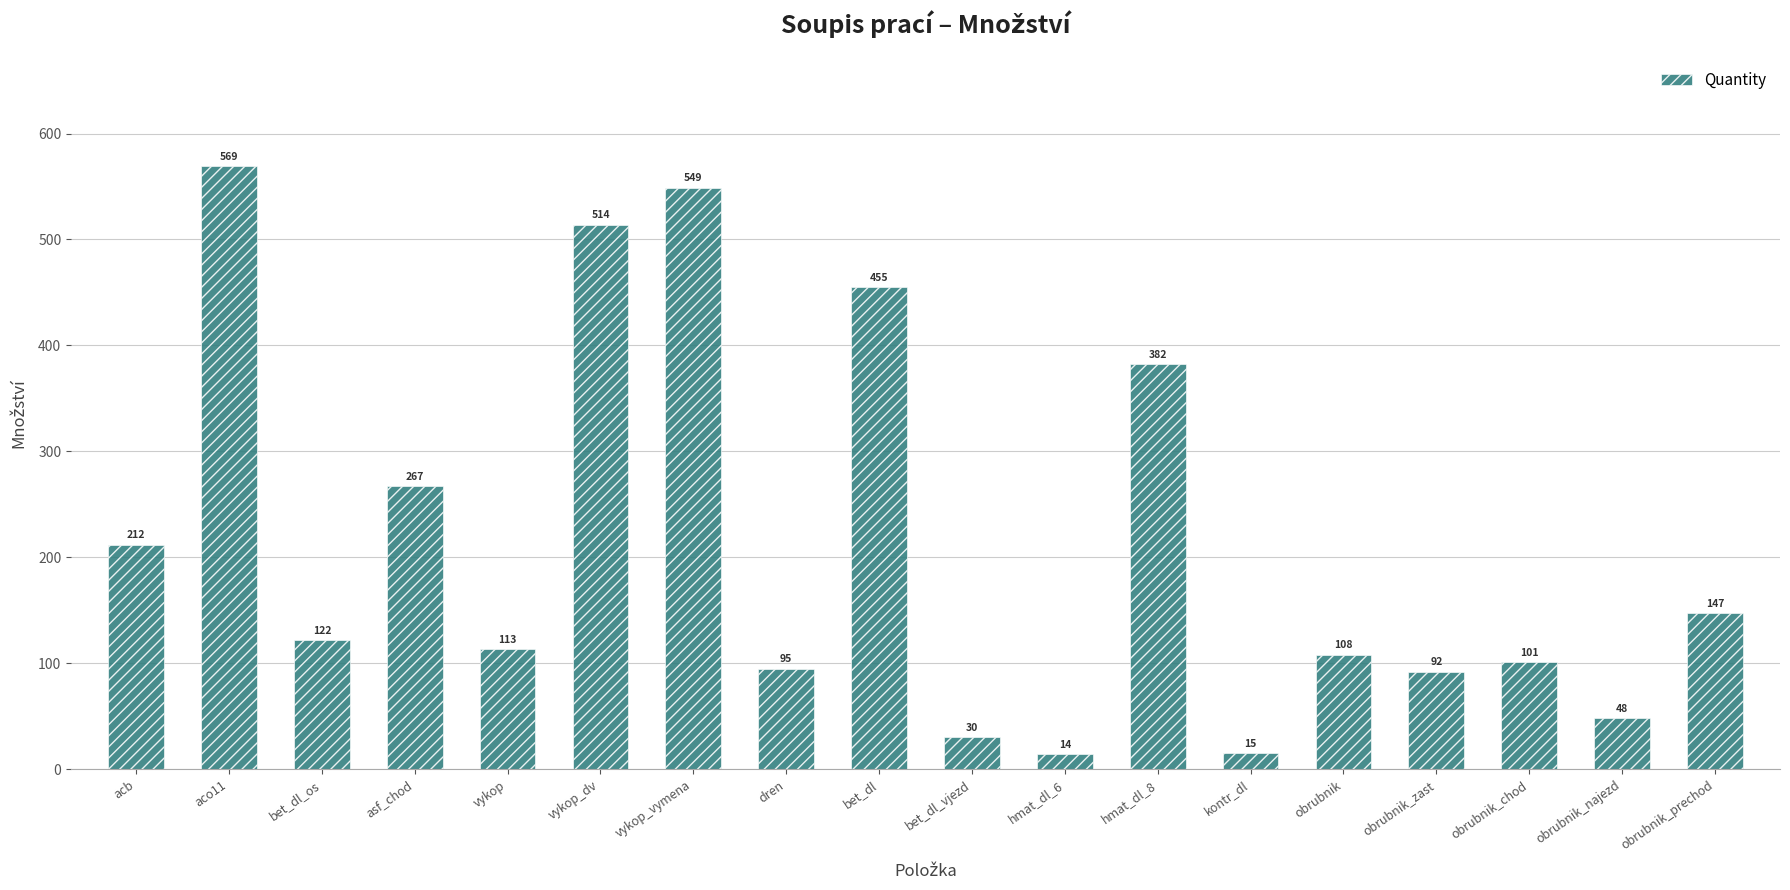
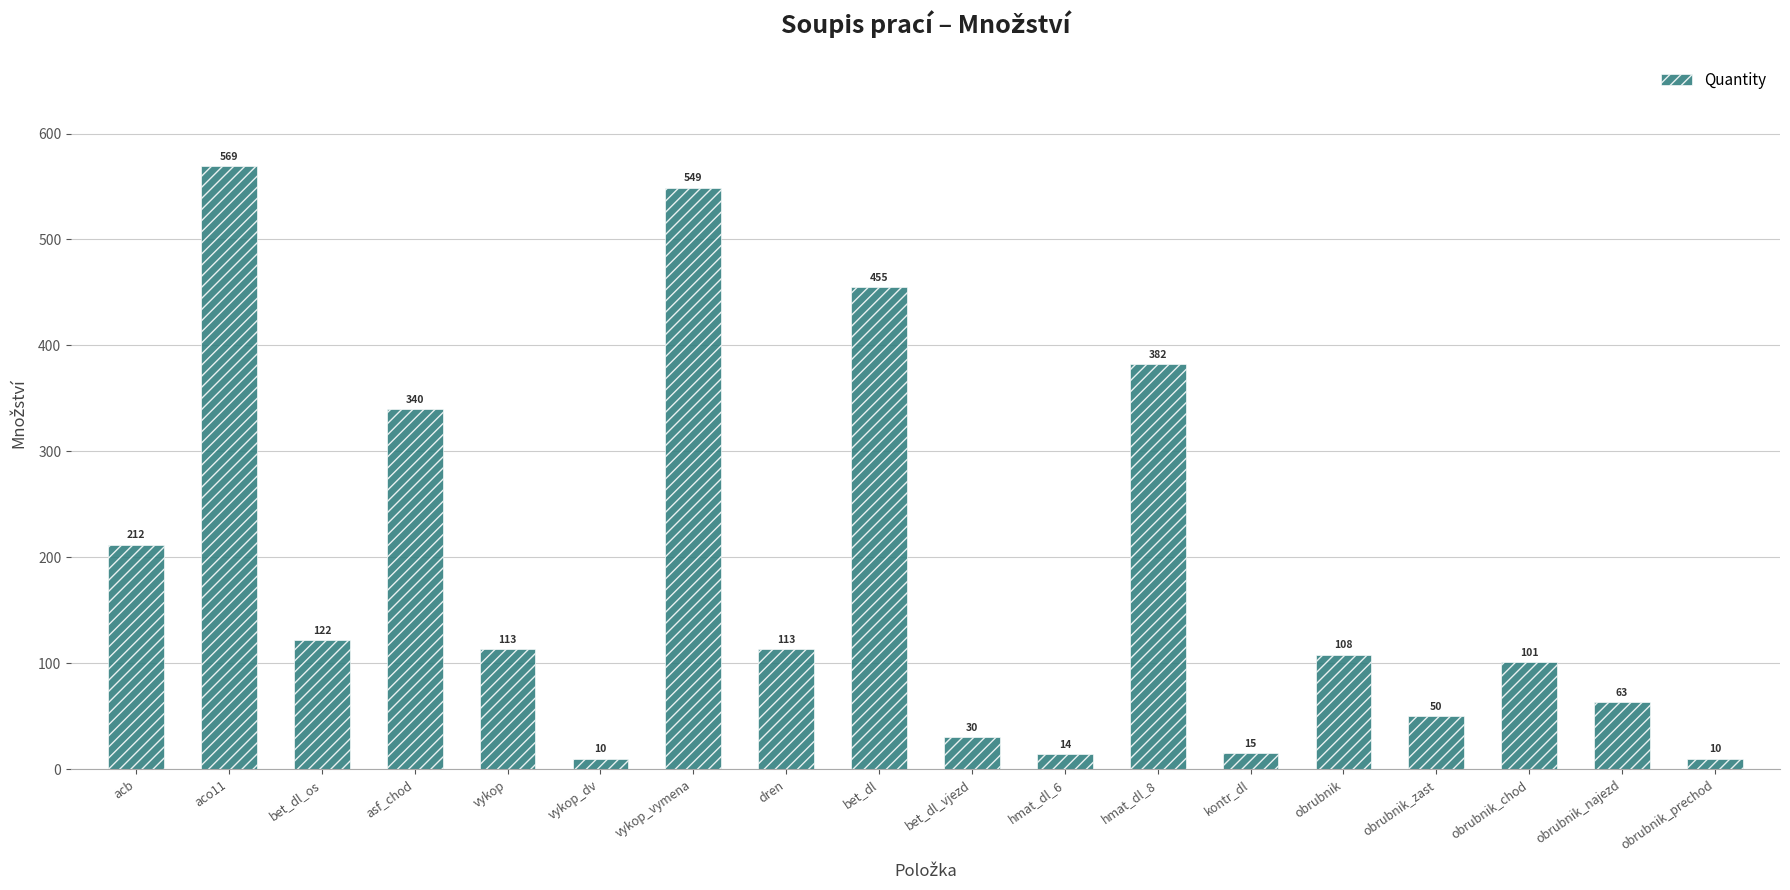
  {
    "acb": 212,
    "aco11": 569,
    "bet_dl_os": 122,
-   "asf_chod": 267,
+   "asf_chod": 340,
    "vykop": 113,
-   "vykop_dv": 514,
+   "vykop_dv": 10,
    "vykop_vymena": 549,
-   "dren": 95,
+   "dren": 113,
    "bet_dl": 455,
    "bet_dl_vjezd": 30,
    "hmat_dl_6": 14,
    "hmat_dl_8": 382,
    "kontr_dl": 15,
    "obrubnik": 108,
-   "obrubnik_zast": 92,
+   "obrubnik_zast": 50,
    "obrubnik_chod": 101,
-   "obrubnik_najezd": 48,
-   "obrubnik_prechod": 147
+   "obrubnik_najezd": 63,
+   "obrubnik_prechod": 10
  }
